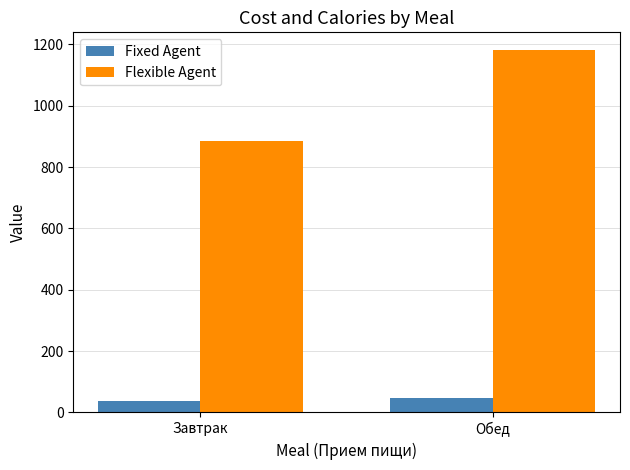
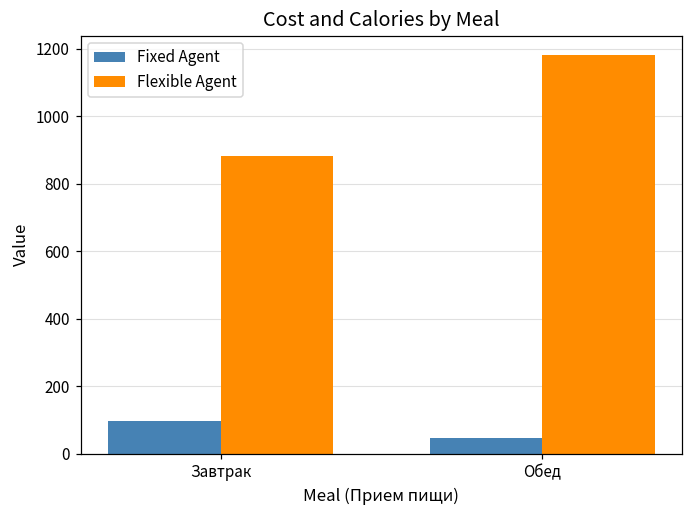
  {
    "Fixed Agent": {
-     "Завтрак": 40,
+     "Завтрак": 100,
      "Обед": 50
    },
    "Flexible Agent": {
      "Завтрак": 880,
      "Обед": 1180
    }
  }
